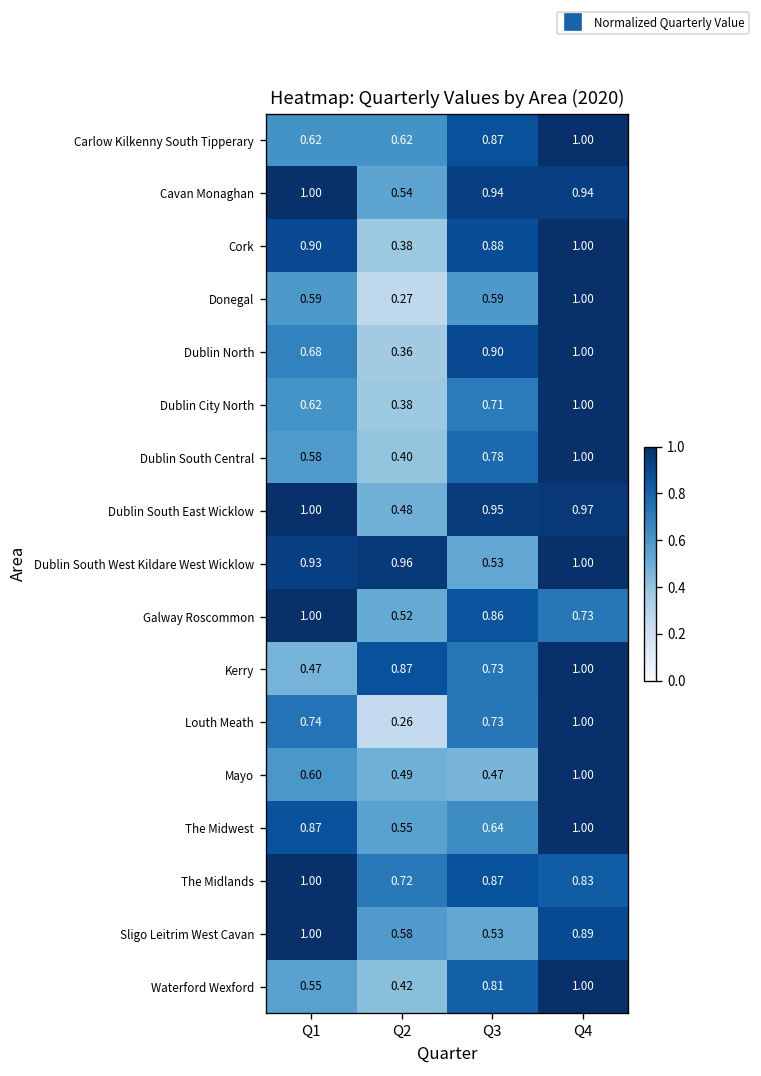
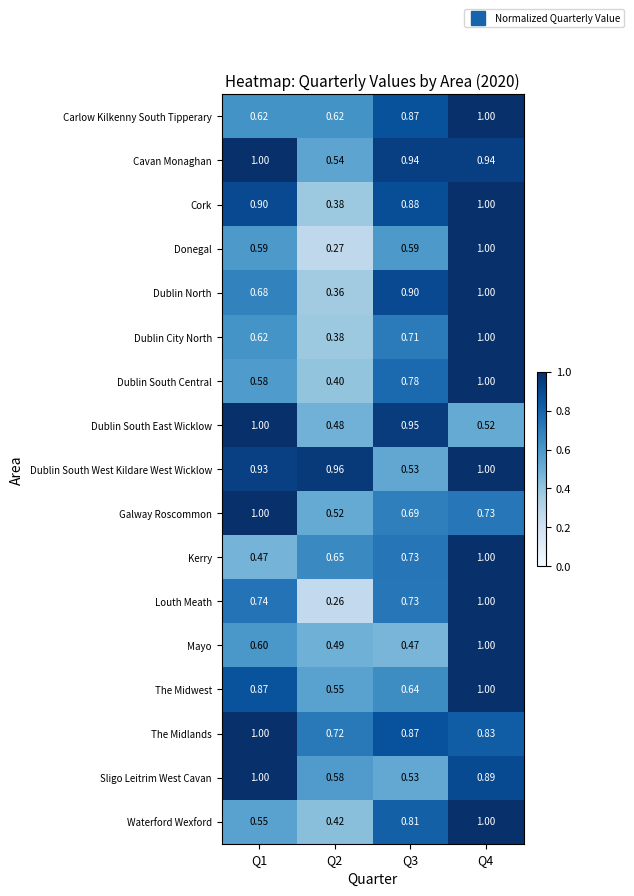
  {
    "Carlow Kilkenny South Tipperary": {
      "Q1": 0.62,
      "Q2": 0.62,
      "Q3": 0.87,
      "Q4": 1.00
    },
    "Cavan Monaghan": {
      "Q1": 1.00,
      "Q2": 0.54,
      "Q3": 0.94,
      "Q4": 0.94
    },
    "Cork": {
      "Q1": 0.90,
      "Q2": 0.38,
      "Q3": 0.88,
      "Q4": 1.00
    },
    "Donegal": {
      "Q1": 0.59,
      "Q2": 0.27,
      "Q3": 0.59,
      "Q4": 1.00
    },
    "Dublin North": {
      "Q1": 0.68,
      "Q2": 0.36,
      "Q3": 0.90,
      "Q4": 1.00
    },
    "Dublin City North": {
      "Q1": 0.62,
      "Q2": 0.38,
      "Q3": 0.71,
      "Q4": 1.00
    },
    "Dublin South Central": {
      "Q1": 0.58,
      "Q2": 0.40,
      "Q3": 0.78,
      "Q4": 1.00
    },
    "Dublin South East Wicklow": {
      "Q1": 1.00,
      "Q2": 0.48,
      "Q3": 0.95,
-     "Q4": 0.97
+     "Q4": 0.52
    },
    "Dublin South West Kildare West Wicklow": {
      "Q1": 0.93,
      "Q2": 0.96,
      "Q3": 0.53,
      "Q4": 1.00
    },
    "Galway Roscommon": {
      "Q1": 1.00,
      "Q2": 0.52,
-     "Q3": 0.86,
+     "Q3": 0.69,
      "Q4": 0.73
    },
    "Kerry": {
      "Q1": 0.47,
-     "Q2": 0.87,
+     "Q2": 0.65,
      "Q3": 0.73,
      "Q4": 1.00
    },
    "Louth Meath": {
      "Q1": 0.74,
      "Q2": 0.26,
      "Q3": 0.73,
      "Q4": 1.00
    },
    "Mayo": {
      "Q1": 0.60,
      "Q2": 0.49,
      "Q3": 0.47,
      "Q4": 1.00
    },
    "The Midwest": {
      "Q1": 0.87,
      "Q2": 0.55,
      "Q3": 0.64,
      "Q4": 1.00
    },
    "The Midlands": {
      "Q1": 1.00,
      "Q2": 0.72,
      "Q3": 0.87,
      "Q4": 0.83
    },
    "Sligo Leitrim West Cavan": {
      "Q1": 1.00,
      "Q2": 0.58,
      "Q3": 0.53,
      "Q4": 0.89
    },
    "Waterford Wexford": {
      "Q1": 0.55,
      "Q2": 0.42,
      "Q3": 0.81,
      "Q4": 1.00
    }
  }
